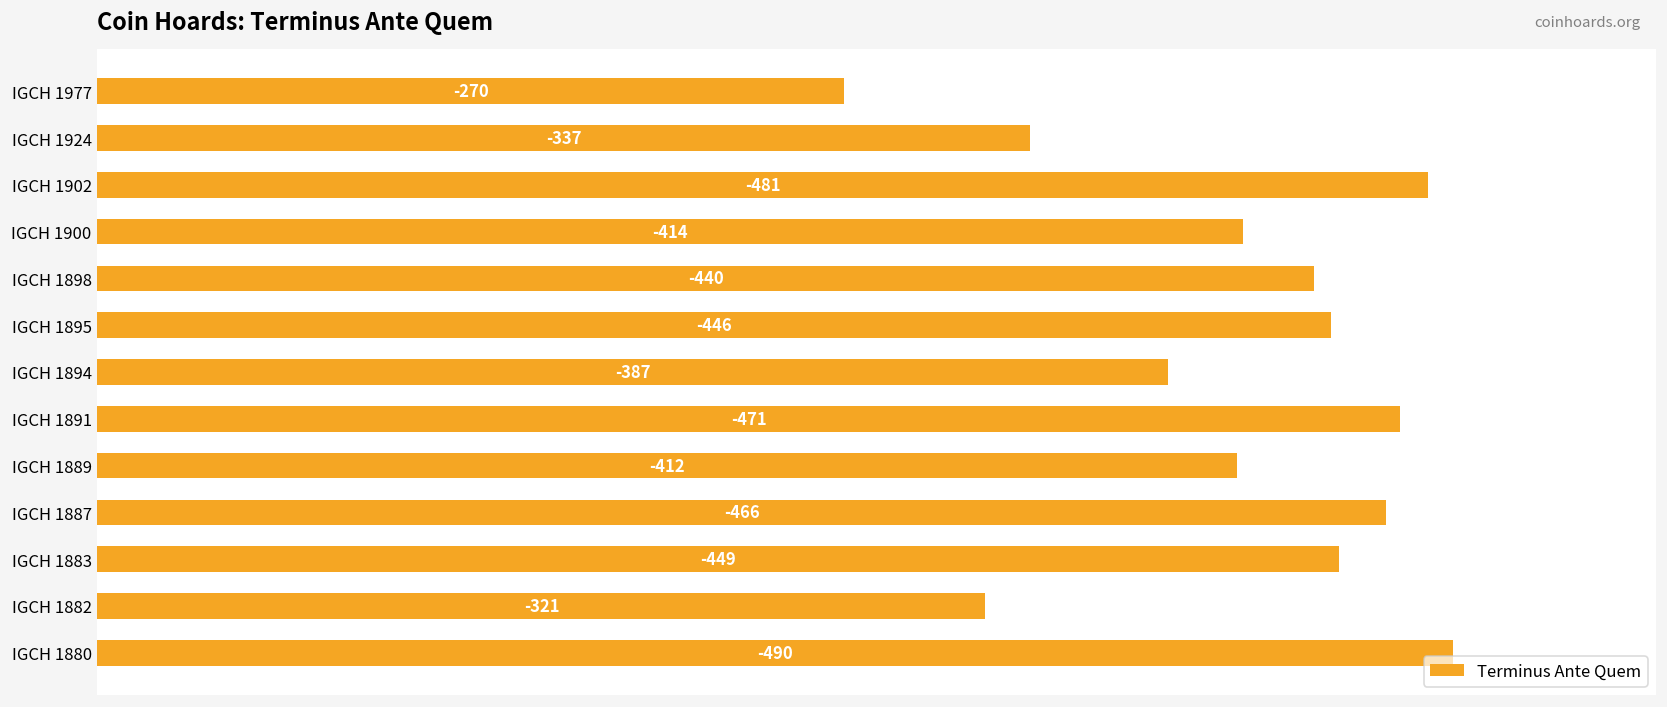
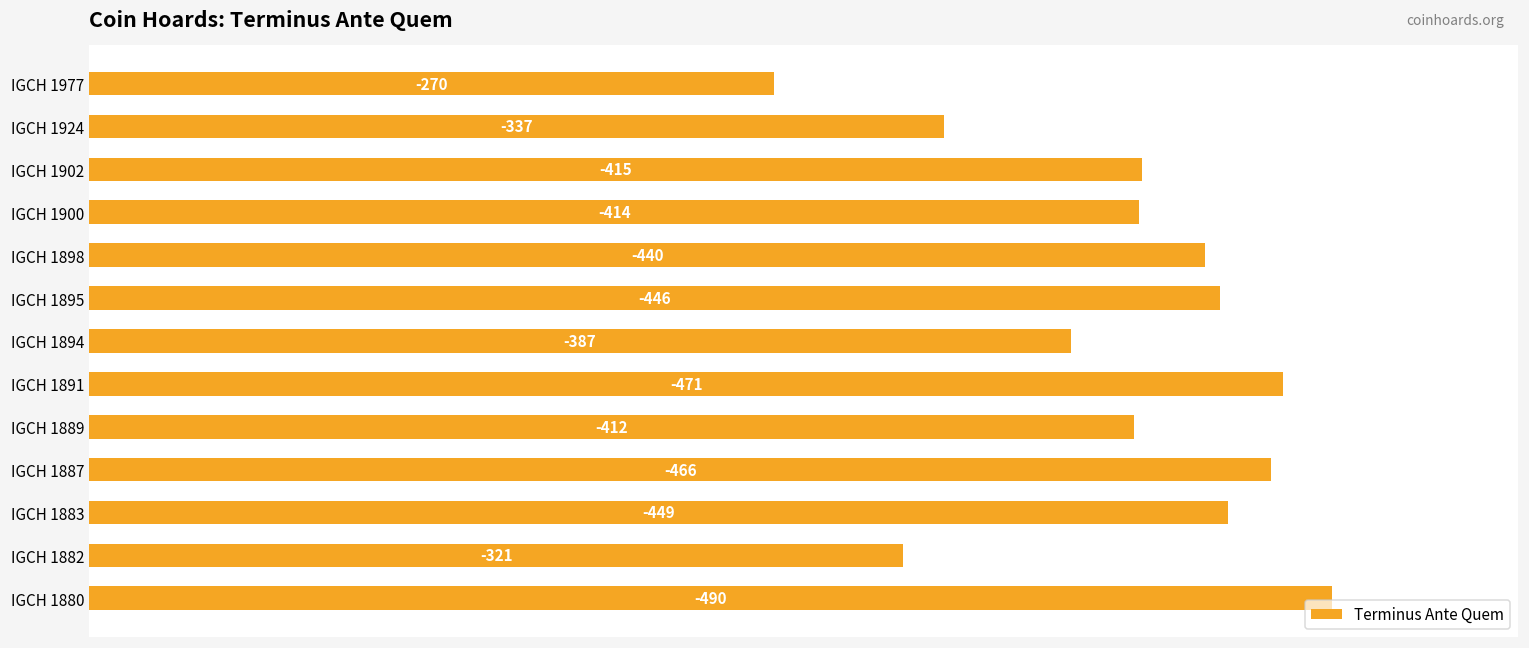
  {
-   "IGCH 1902": -481
+   "IGCH 1902": -415
  }
